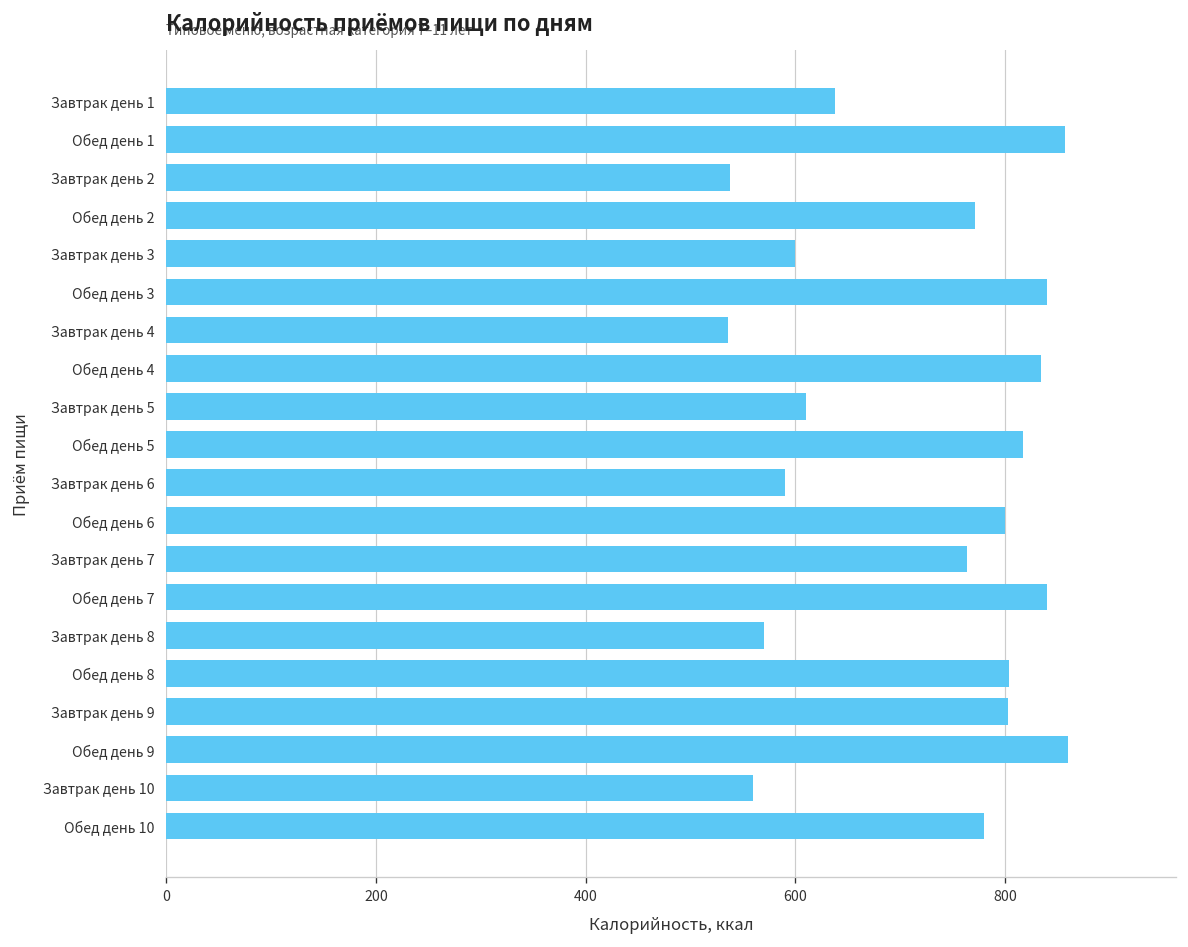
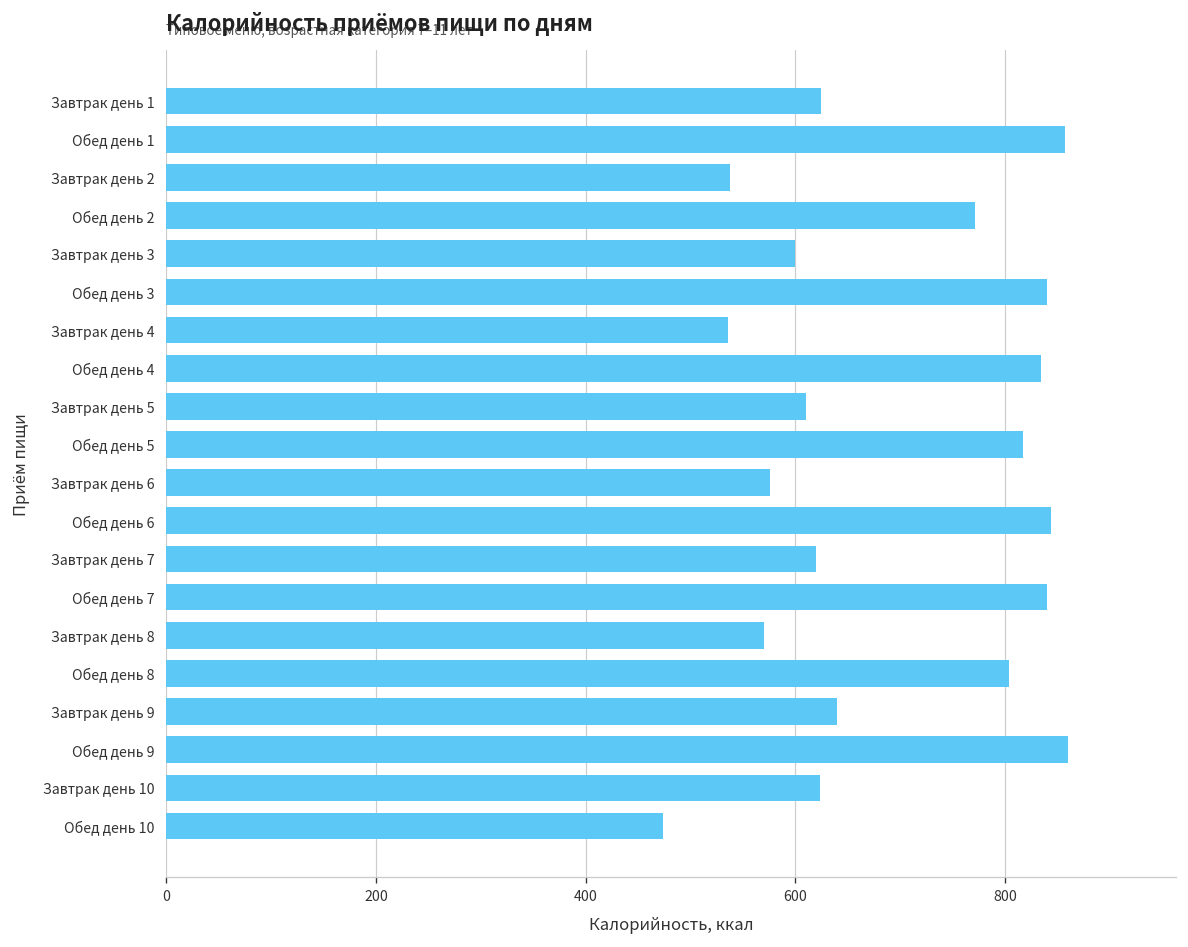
  {
-   "Завтрак день 1": 640,
+   "Завтрак день 1": 630,
    "Обед день 1": 860,
    "Завтрак день 2": 540,
    "Обед день 2": 770,
    "Завтрак день 3": 600,
    "Обед день 3": 840,
    "Завтрак день 4": 540,
    "Обед день 4": 830,
    "Завтрак день 5": 610,
    "Обед день 5": 820,
-   "Завтрак день 6": 590,
-   "Обед день 6": 800,
-   "Завтрак день 7": 760,
+   "Завтрак день 6": 580,
+   "Обед день 6": 840,
+   "Завтрак день 7": 620,
    "Обед день 7": 840,
    "Завтрак день 8": 570,
    "Обед день 8": 800,
-   "Завтрак день 9": 800,
+   "Завтрак день 9": 640,
    "Обед день 9": 860,
-   "Завтрак день 10": 560,
-   "Обед день 10": 780
+   "Завтрак день 10": 620,
+   "Обед день 10": 470
  }
